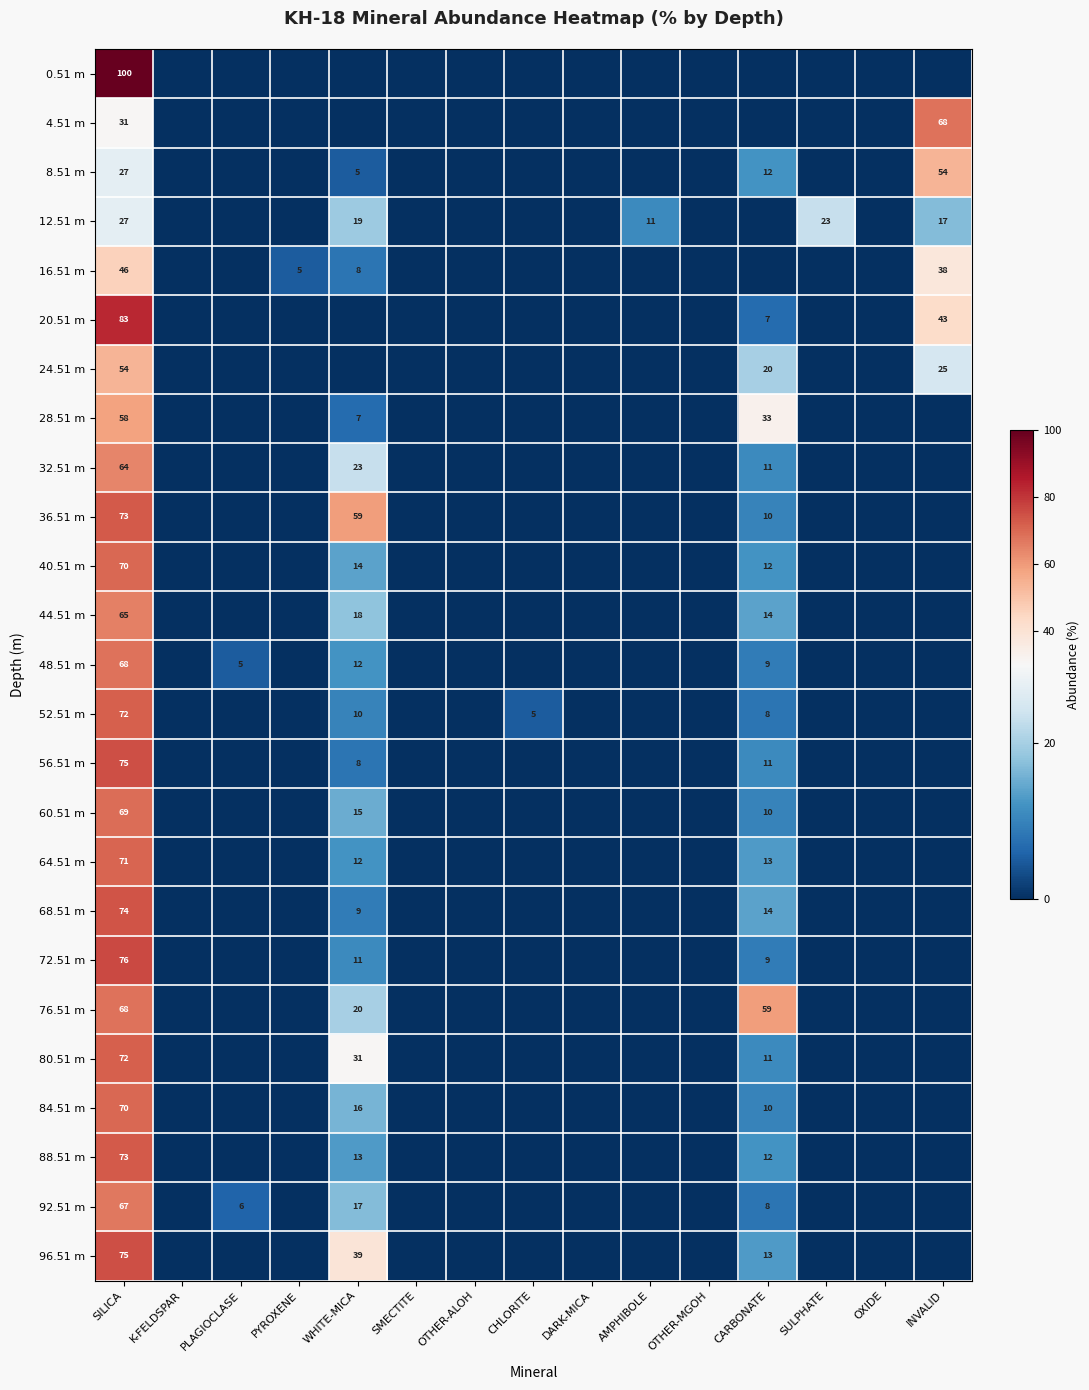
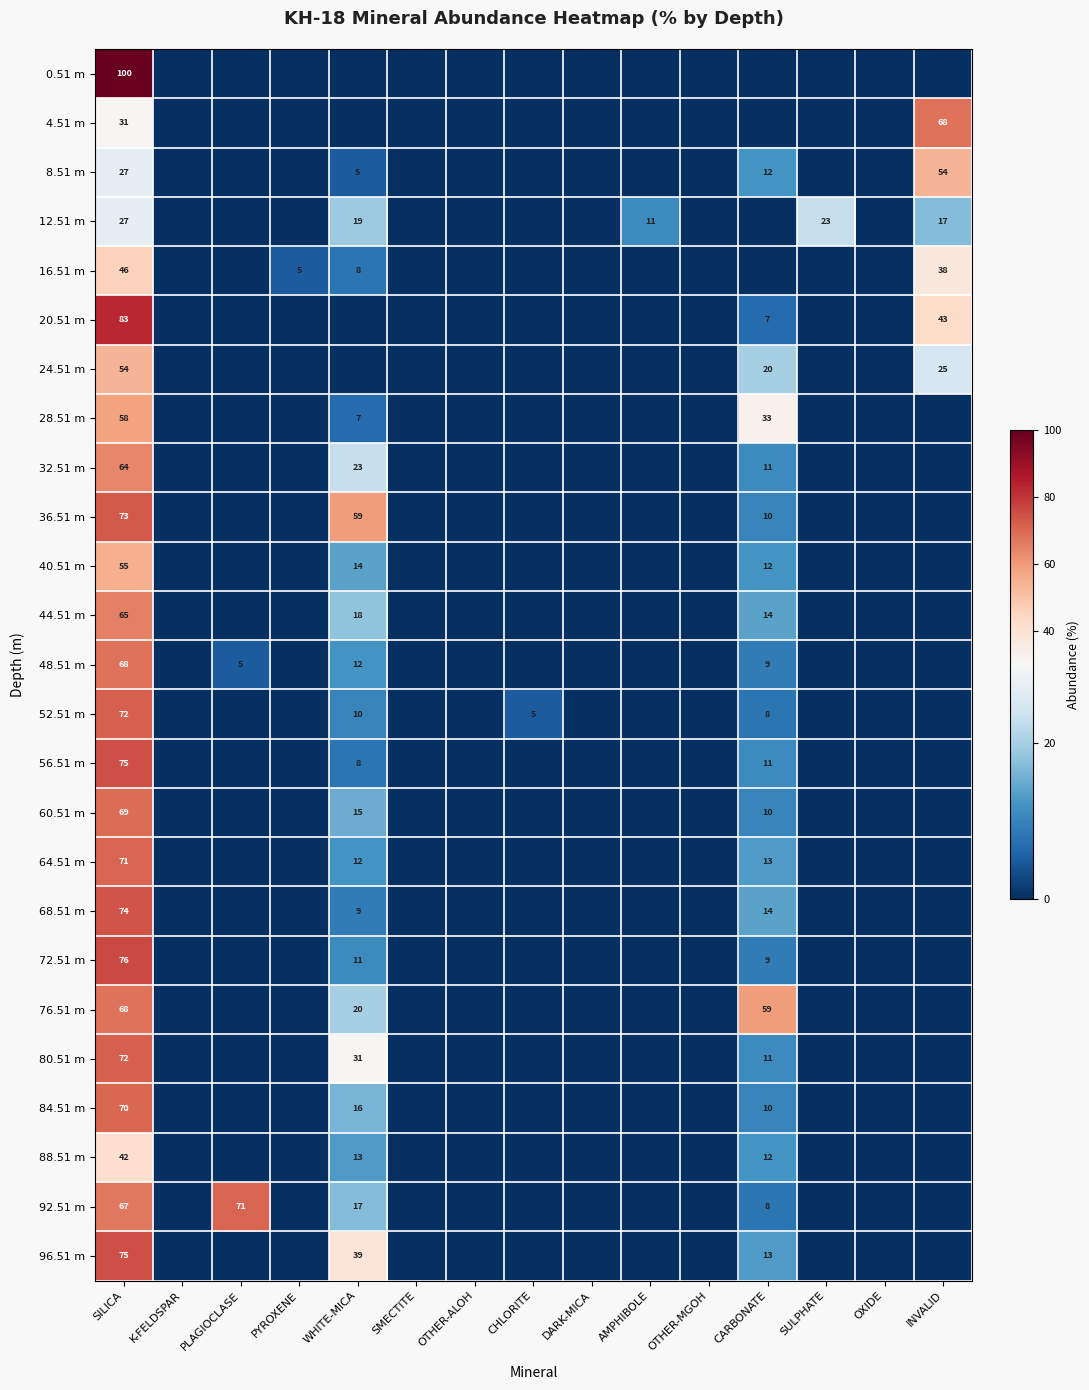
  {
    "0.51 m": {
      "SILICA": 100
    },
    "4.51 m": {
      "SILICA": 31,
      "INVALID": 68
    },
    "8.51 m": {
      "SILICA": 27,
      "WHITE-MICA": 5,
      "CARBONATE": 12,
      "INVALID": 54
    },
    "12.51 m": {
      "SILICA": 27,
      "WHITE-MICA": 19,
      "AMPHIBOLE": 11,
      "SULPHATE": 23,
      "INVALID": 17
    },
    "16.51 m": {
      "SILICA": 46,
      "PYROXENE": 5,
      "WHITE-MICA": 8,
      "INVALID": 38
    },
    "20.51 m": {
      "SILICA": 83,
      "CARBONATE": 7,
      "INVALID": 43
    },
    "24.51 m": {
      "SILICA": 54,
      "CARBONATE": 20,
      "INVALID": 25
    },
    "28.51 m": {
      "SILICA": 58,
      "WHITE-MICA": 7,
      "CARBONATE": 33
    },
    "32.51 m": {
      "SILICA": 64,
      "WHITE-MICA": 23,
      "CARBONATE": 11
    },
    "36.51 m": {
      "SILICA": 73,
      "WHITE-MICA": 59,
      "CARBONATE": 10
    },
    "40.51 m": {
-     "SILICA": 70,
+     "SILICA": 55,
      "WHITE-MICA": 14,
      "CARBONATE": 12
    },
    "44.51 m": {
      "SILICA": 65,
      "WHITE-MICA": 18,
      "CARBONATE": 14
    },
    "48.51 m": {
      "SILICA": 68,
      "PLAGIOCLASE": 5,
      "WHITE-MICA": 12,
      "CARBONATE": 9
    },
    "52.51 m": {
      "SILICA": 72,
      "WHITE-MICA": 10,
      "CHLORITE": 5,
      "CARBONATE": 8
    },
    "56.51 m": {
      "SILICA": 75,
      "WHITE-MICA": 8,
      "CARBONATE": 11
    },
    "60.51 m": {
      "SILICA": 69,
      "WHITE-MICA": 15,
      "CARBONATE": 10
    },
    "64.51 m": {
      "SILICA": 71,
      "WHITE-MICA": 12,
      "CARBONATE": 13
    },
    "68.51 m": {
      "SILICA": 74,
      "WHITE-MICA": 9,
      "CARBONATE": 14
    },
    "72.51 m": {
      "SILICA": 76,
      "WHITE-MICA": 11,
      "CARBONATE": 9
    },
    "76.51 m": {
      "SILICA": 68,
      "WHITE-MICA": 20,
      "CARBONATE": 59
    },
    "80.51 m": {
      "SILICA": 72,
      "WHITE-MICA": 31,
      "CARBONATE": 11
    },
    "84.51 m": {
      "SILICA": 70,
      "WHITE-MICA": 16,
      "CARBONATE": 10
    },
    "88.51 m": {
-     "SILICA": 73,
+     "SILICA": 42,
      "WHITE-MICA": 13,
      "CARBONATE": 12
    },
    "92.51 m": {
      "SILICA": 67,
-     "PLAGIOCLASE": 6,
+     "PLAGIOCLASE": 71,
      "WHITE-MICA": 17,
      "CARBONATE": 8
    },
    "96.51 m": {
      "SILICA": 75,
      "WHITE-MICA": 39,
      "CARBONATE": 13
    }
  }
